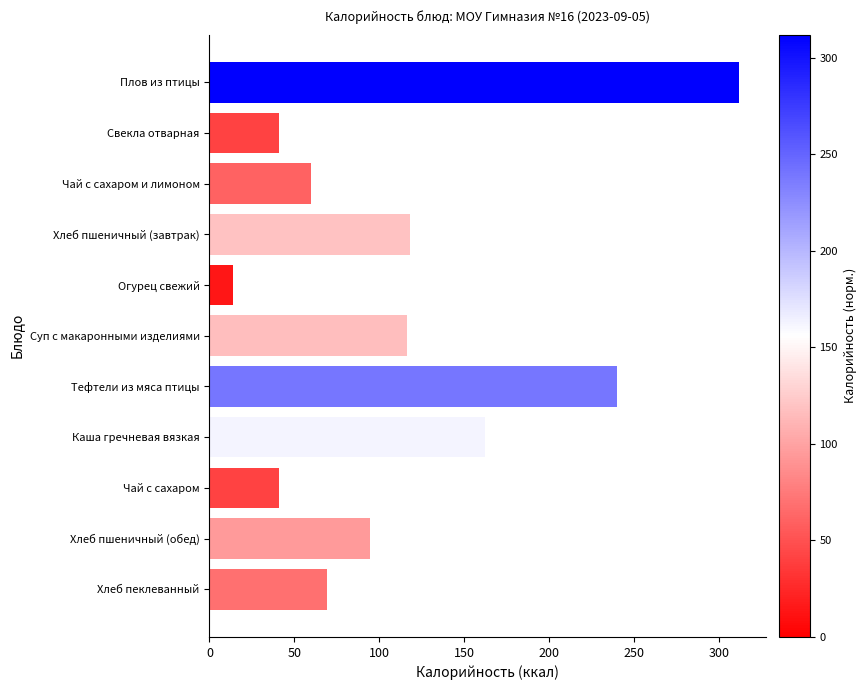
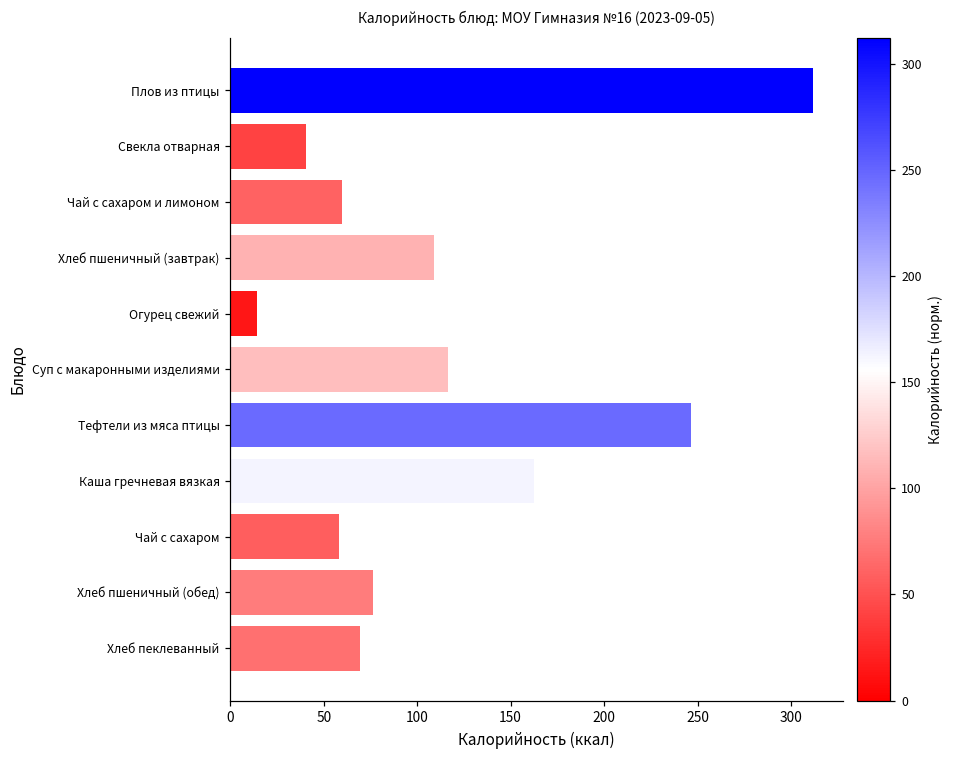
  {
    "Плов из птицы": 312,
    "Свекла отварная": 41,
    "Чай с сахаром и лимоном": 60,
-   "Хлеб пшеничный (завтрак)": 118,
+   "Хлеб пшеничный (завтрак)": 109,
    "Огурец свежий": 14,
    "Суп с макаронными изделиями": 116,
-   "Тефтели из мяса птицы": 240,
+   "Тефтели из мяса птицы": 246,
    "Каша гречневая вязкая": 162,
-   "Чай с сахаром": 41,
-   "Хлеб пшеничный (обед)": 95,
+   "Чай с сахаром": 58,
+   "Хлеб пшеничный (обед)": 77,
    "Хлеб пеклеванный": 69
  }
